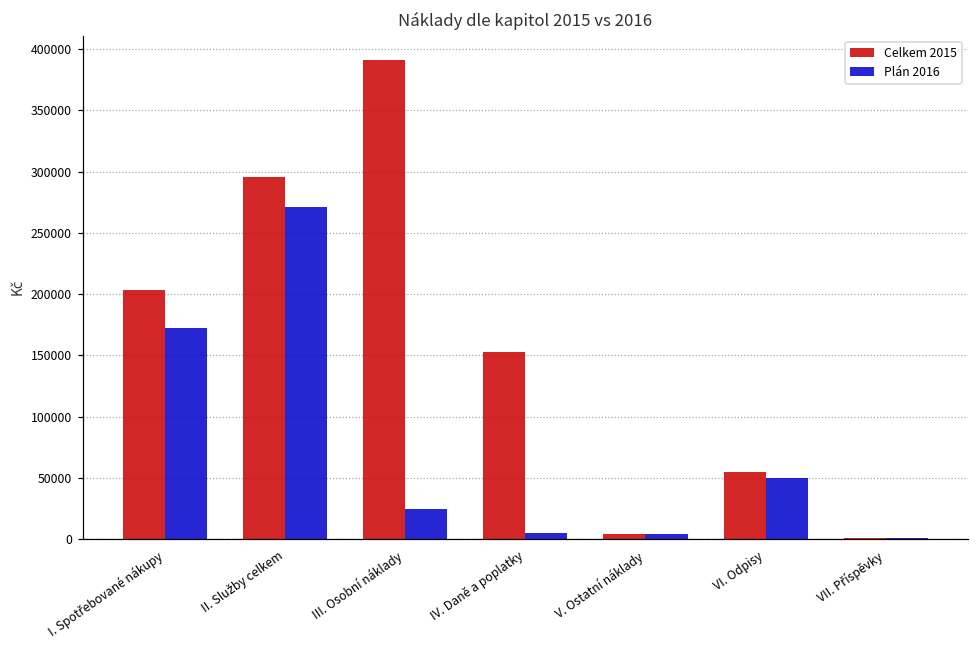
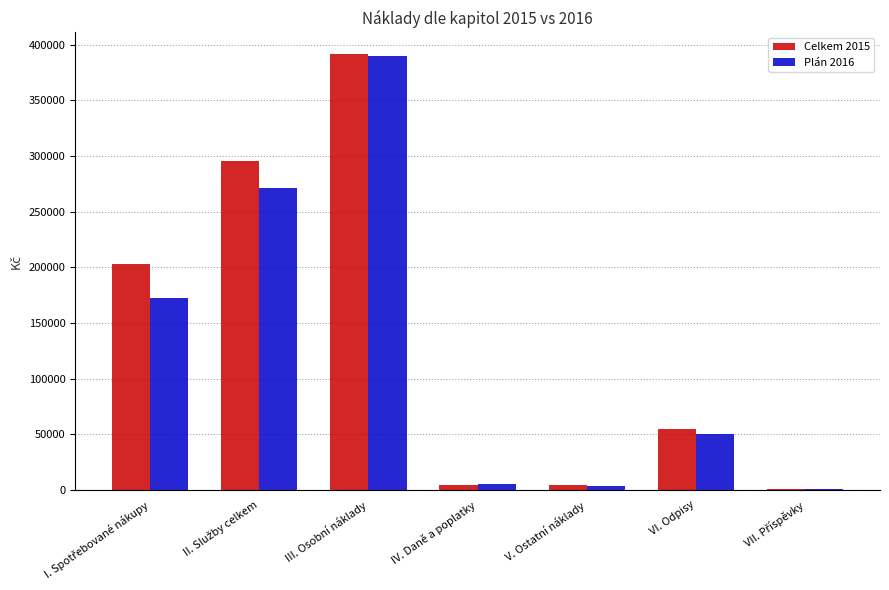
  {
    "Celkem 2015": {
      "I. Spotřebované nákupy": 203000,
      "II. Služby celkem": 296000,
      "III. Osobní náklady": 392000,
-     "IV. Daně a poplatky": 153000,
+     "IV. Daně a poplatky": 5000,
      "V. Ostatní náklady": 4000,
      "VI. Odpisy": 54000
    },
    "Plán 2016": {
      "I. Spotřebované nákupy": 172000,
      "II. Služby celkem": 271000,
-     "III. Osobní náklady": 25000,
+     "III. Osobní náklady": 390000,
      "IV. Daně a poplatky": 5000,
      "V. Ostatní náklady": 4000,
      "VI. Odpisy": 50000
    }
  }
